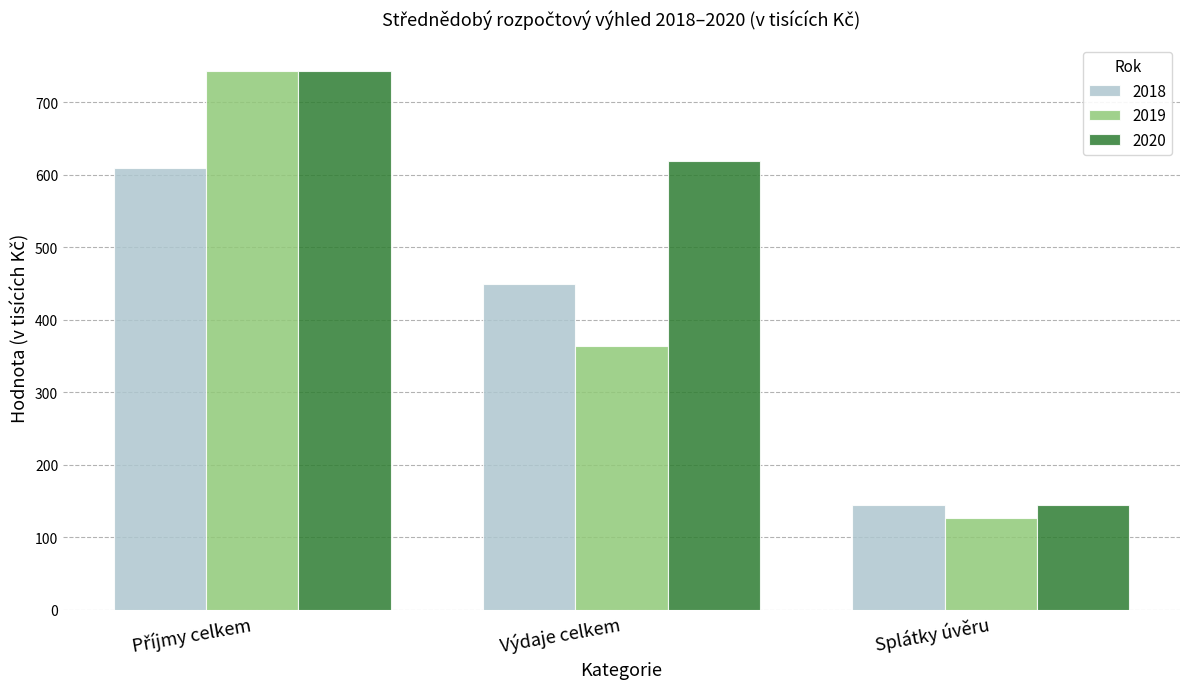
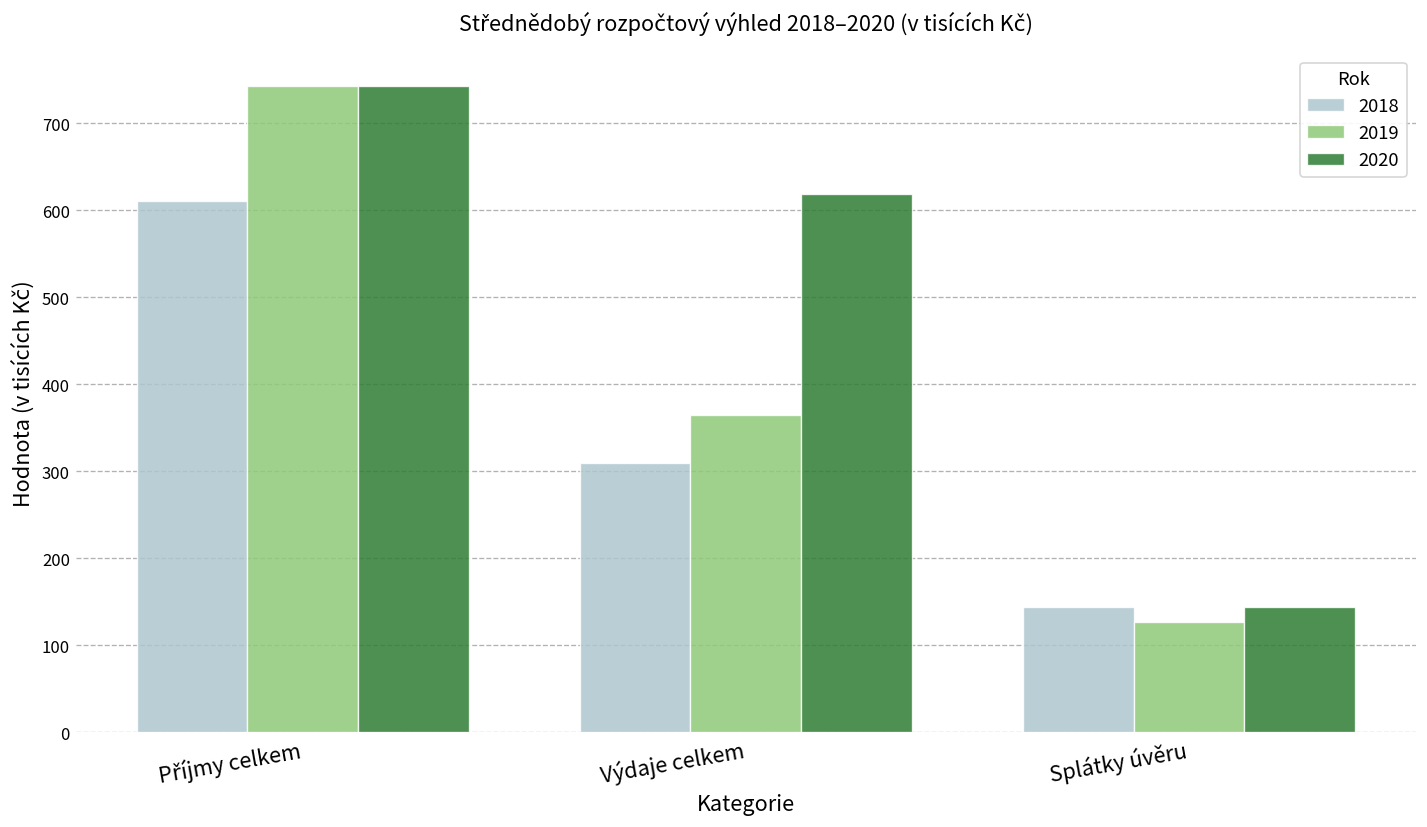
  {
    "2018": {
      "Příjmy celkem": 610,
-     "Výdaje celkem": 450,
+     "Výdaje celkem": 310,
      "Splátky úvěru": 140
    },
    "2019": {
      "Příjmy celkem": 740,
      "Výdaje celkem": 360,
      "Splátky úvěru": 130
    },
    "2020": {
      "Příjmy celkem": 740,
      "Výdaje celkem": 620,
      "Splátky úvěru": 140
    }
  }
